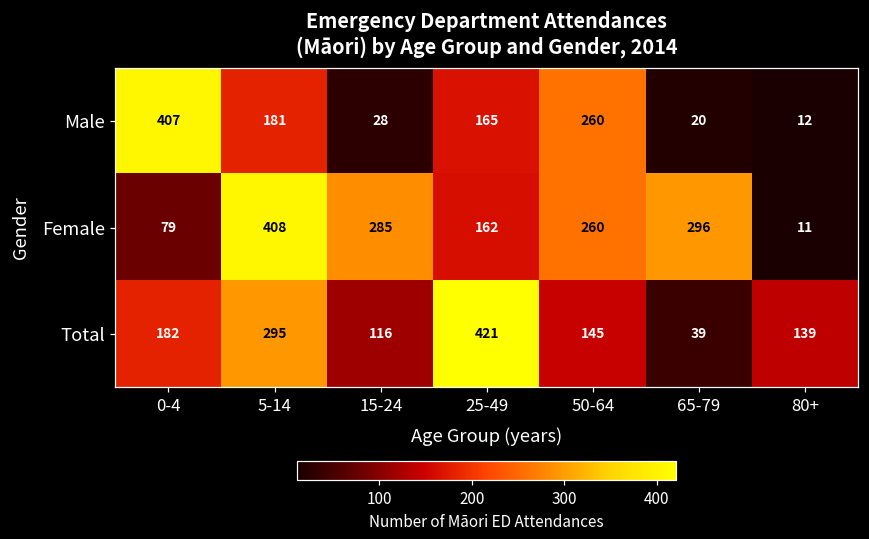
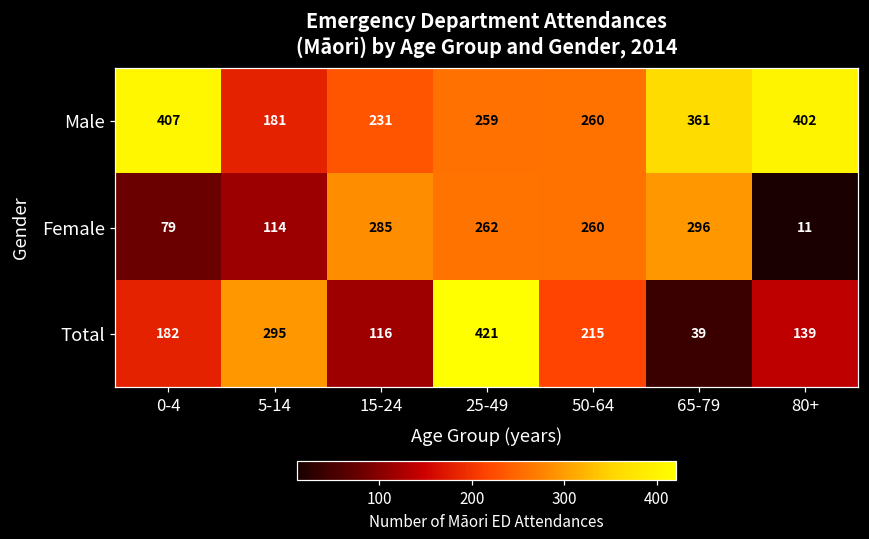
  {
    "Male": {
      "0-4": 407,
      "5-14": 181,
-     "15-24": 28,
-     "25-49": 165,
+     "15-24": 231,
+     "25-49": 259,
      "50-64": 260,
-     "65-79": 20,
-     "80+": 12
+     "65-79": 361,
+     "80+": 402
    },
    "Female": {
      "0-4": 79,
-     "5-14": 408,
+     "5-14": 114,
      "15-24": 285,
-     "25-49": 162,
+     "25-49": 262,
      "50-64": 260,
      "65-79": 296,
      "80+": 11
    },
    "Total": {
      "0-4": 182,
      "5-14": 295,
      "15-24": 116,
      "25-49": 421,
-     "50-64": 145,
+     "50-64": 215,
      "65-79": 39,
      "80+": 139
    }
  }
